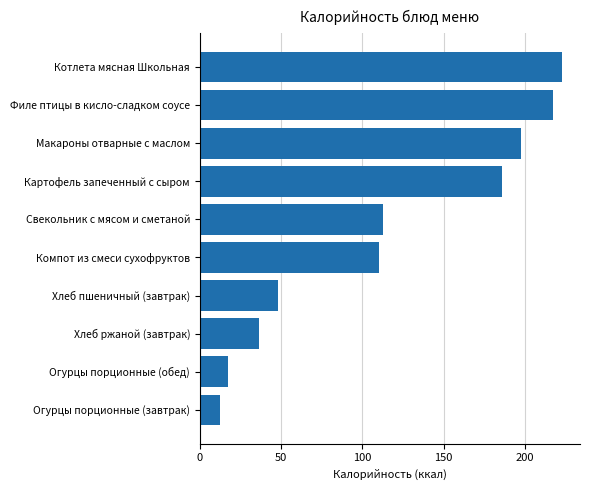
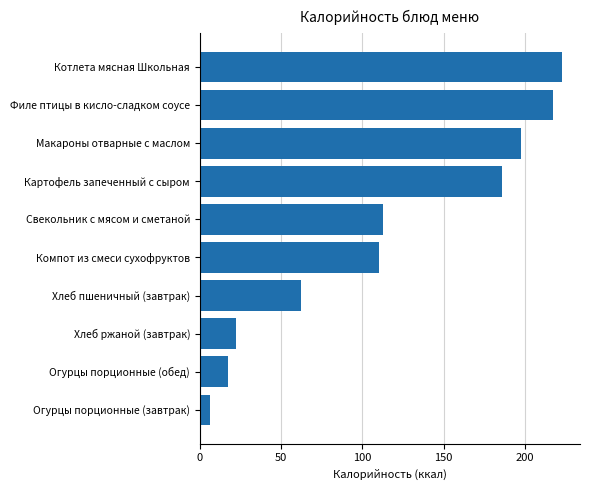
  {
    "Котлета мясная Школьная": 223,
    "Филе птицы в кисло-сладком соусе": 217,
    "Макароны отварные с маслом": 198,
    "Картофель запеченный с сыром": 186,
    "Свекольник с мясом и сметаной": 113,
    "Компот из смеси сухофруктов": 110,
-   "Хлеб пшеничный (завтрак)": 48,
-   "Хлеб ржаной (завтрак)": 36,
+   "Хлеб пшеничный (завтрак)": 62,
+   "Хлеб ржаной (завтрак)": 22,
    "Огурцы порционные (обед)": 17,
-   "Огурцы порционные (завтрак)": 12
+   "Огурцы порционные (завтрак)": 6
  }
